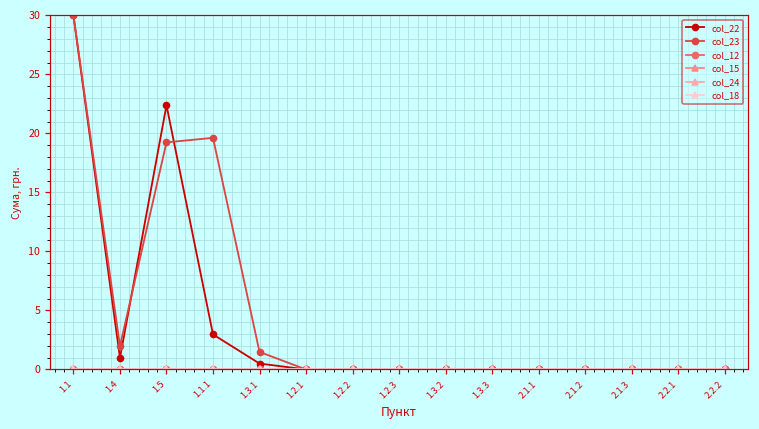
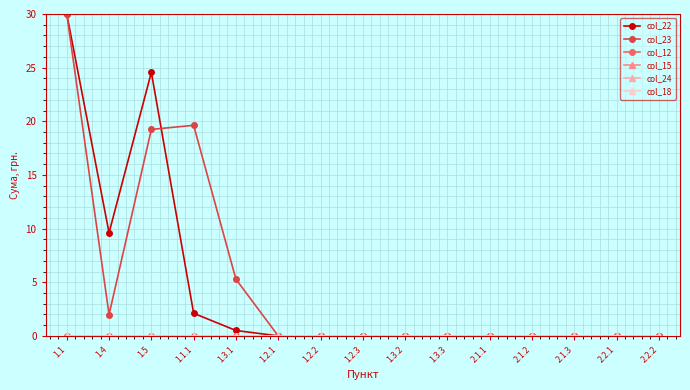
  {
    "col_22": {
-     "1.4": 1.0,
-     "1.5": 22.4,
-     "1.1.1": 3.0,
+     "1.4": 9.6,
+     "1.5": 24.6,
+     "1.1.1": 2.1,
      "1.3.1": 0.5
    },
    "col_23": {
      "1.4": 2.0,
      "1.5": 19.2,
      "1.1.1": 19.6,
-     "1.3.1": 1.5
+     "1.3.1": 5.3
    },
    "col_18": {
      "1.1": 0.0,
      "1.4": 0.0,
      "1.5": 0.0,
      "1.1.1": 0.0,
      "1.3.1": 0.0
    }
  }
